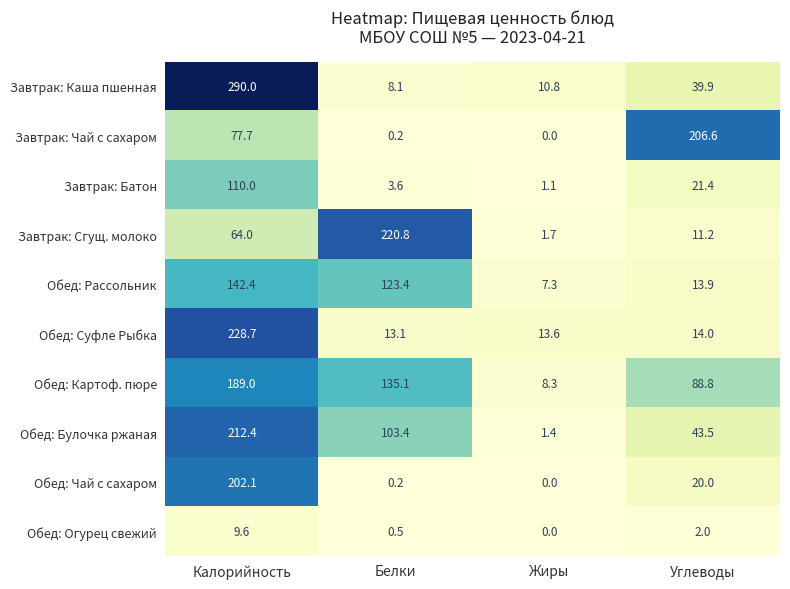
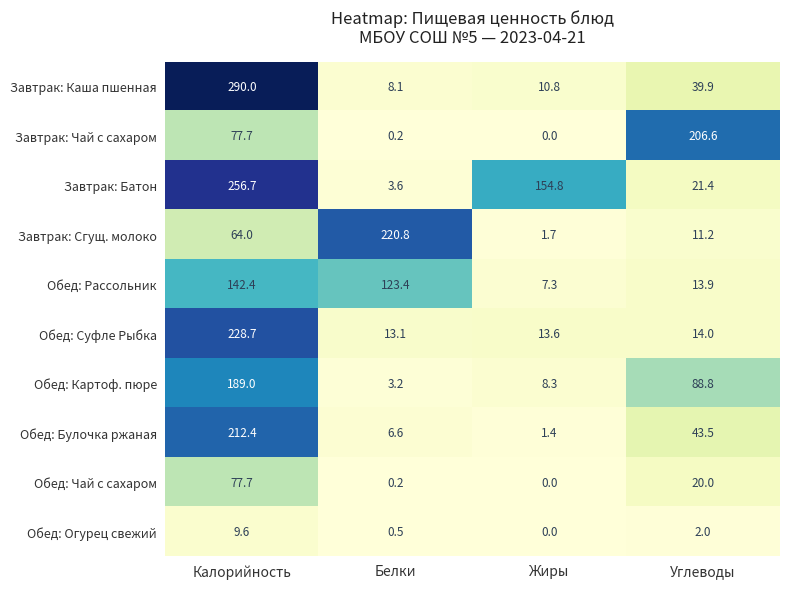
  {
    "Завтрак: Каша пшенная": {
      "Калорийность": 290.0,
      "Белки": 8.1,
      "Жиры": 10.8,
      "Углеводы": 39.9
    },
    "Завтрак: Чай с сахаром": {
      "Калорийность": 77.7,
      "Белки": 0.2,
      "Жиры": 0.0,
      "Углеводы": 206.6
    },
    "Завтрак: Батон": {
-     "Калорийность": 110.0,
+     "Калорийность": 256.7,
      "Белки": 3.6,
-     "Жиры": 1.1,
+     "Жиры": 154.8,
      "Углеводы": 21.4
    },
    "Завтрак: Сгущ. молоко": {
      "Калорийность": 64.0,
      "Белки": 220.8,
      "Жиры": 1.7,
      "Углеводы": 11.2
    },
    "Обед: Рассольник": {
      "Калорийность": 142.4,
      "Белки": 123.4,
      "Жиры": 7.3,
      "Углеводы": 13.9
    },
    "Обед: Суфле Рыбка": {
      "Калорийность": 228.7,
      "Белки": 13.1,
      "Жиры": 13.6,
      "Углеводы": 14.0
    },
    "Обед: Картоф. пюре": {
      "Калорийность": 189.0,
-     "Белки": 135.1,
+     "Белки": 3.2,
      "Жиры": 8.3,
      "Углеводы": 88.8
    },
    "Обед: Булочка ржаная": {
      "Калорийность": 212.4,
-     "Белки": 103.4,
+     "Белки": 6.6,
      "Жиры": 1.4,
      "Углеводы": 43.5
    },
    "Обед: Чай с сахаром": {
-     "Калорийность": 202.1,
+     "Калорийность": 77.7,
      "Белки": 0.2,
      "Жиры": 0.0,
      "Углеводы": 20.0
    },
    "Обед: Огурец свежий": {
      "Калорийность": 9.6,
      "Белки": 0.5,
      "Жиры": 0.0,
      "Углеводы": 2.0
    }
  }
